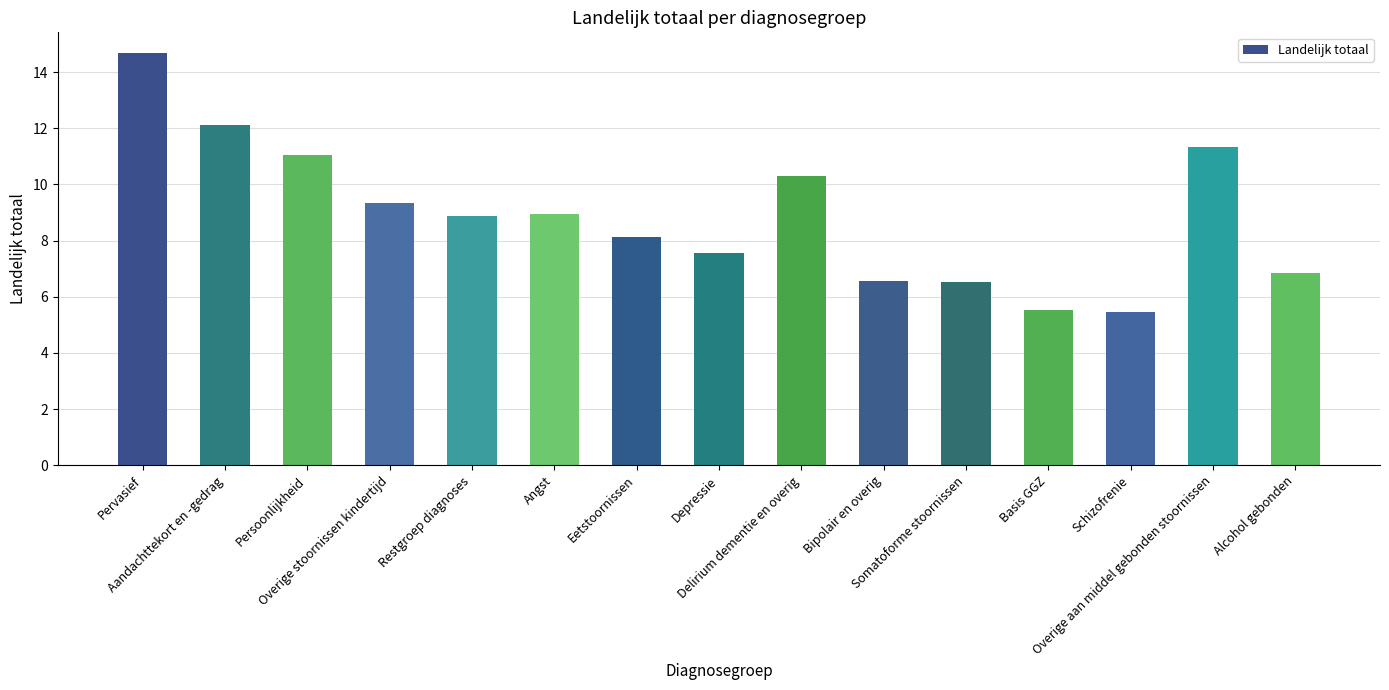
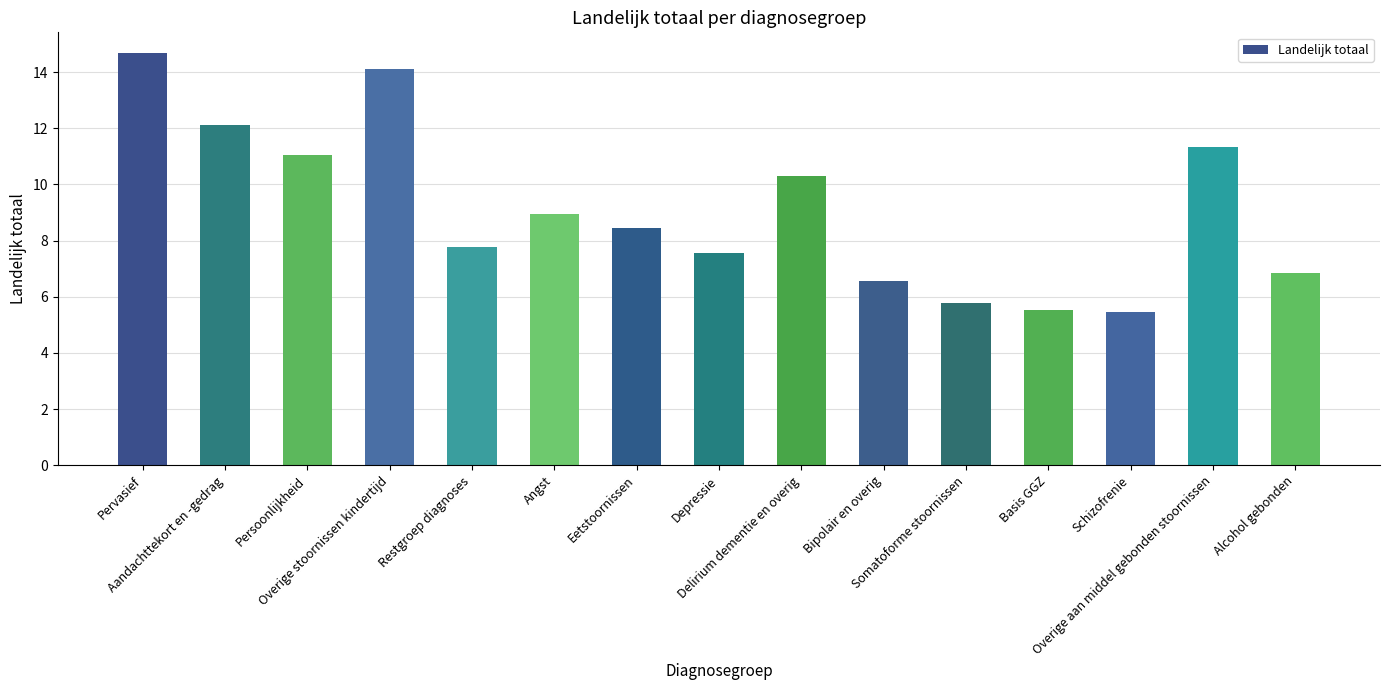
  {
    "Pervasief": 14.7,
    "Aandachttekort en -gedrag": 12.1,
    "Persoonlijkheid": 11.0,
-   "Overige stoornissen kindertijd": 9.3,
-   "Restgroep diagnoses": 8.9,
+   "Overige stoornissen kindertijd": 14.1,
+   "Restgroep diagnoses": 7.8,
    "Angst": 9.0,
-   "Eetstoornissen": 8.1,
+   "Eetstoornissen": 8.5,
    "Depressie": 7.6,
    "Delirium dementie en overig": 10.3,
    "Bipolair en overig": 6.6,
-   "Somatoforme stoornissen": 6.5,
+   "Somatoforme stoornissen": 5.8,
    "Basis GGZ": 5.5,
    "Schizofrenie": 5.4,
    "Overige aan middel gebonden stoornissen": 11.3,
    "Alcohol gebonden": 6.8
  }
